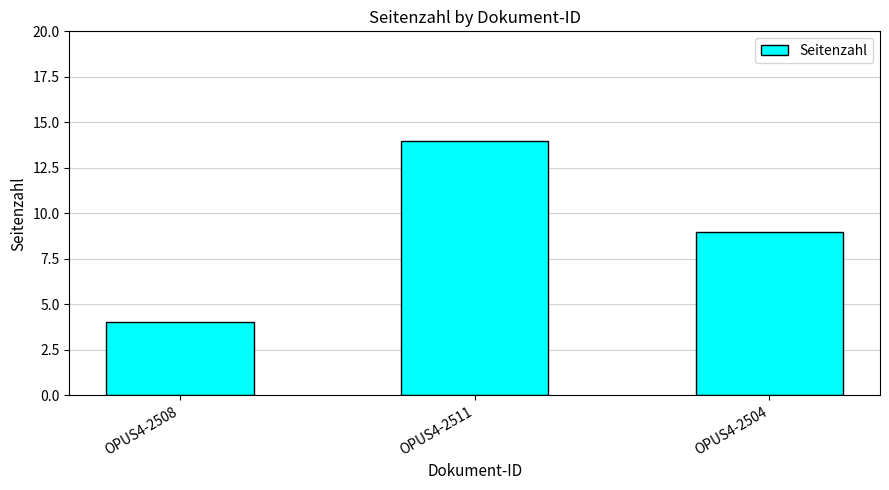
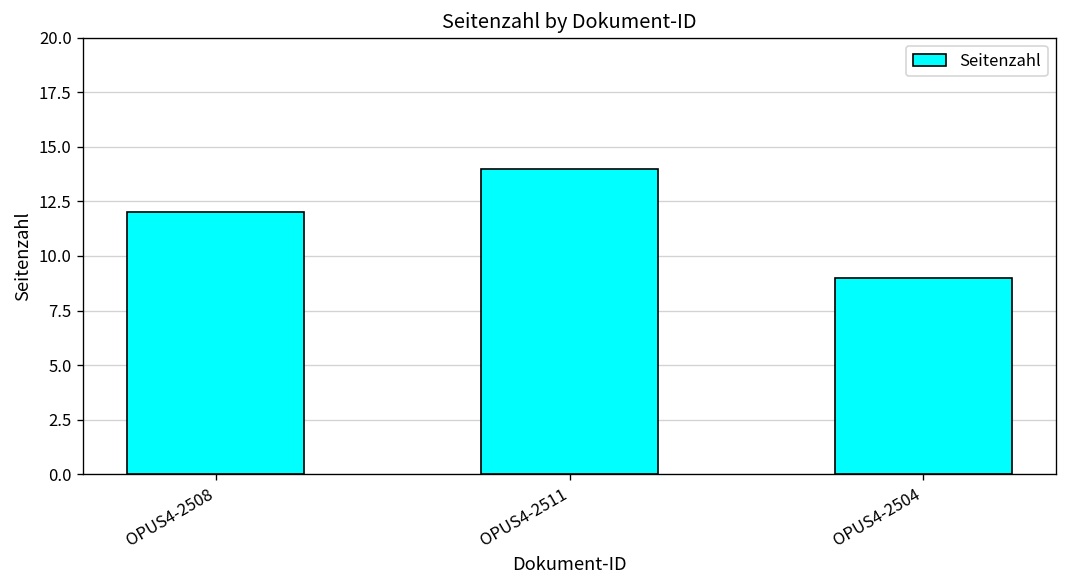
  {
-   "OPUS4-2508": 4,
+   "OPUS4-2508": 12,
    "OPUS4-2511": 14,
    "OPUS4-2504": 9
  }
